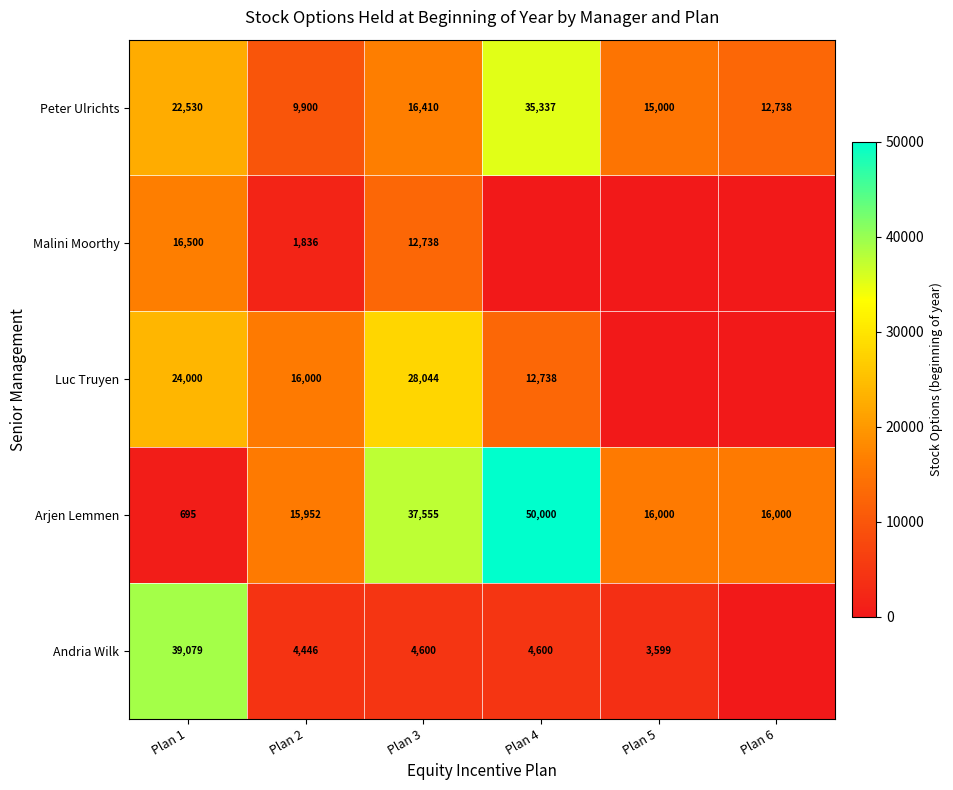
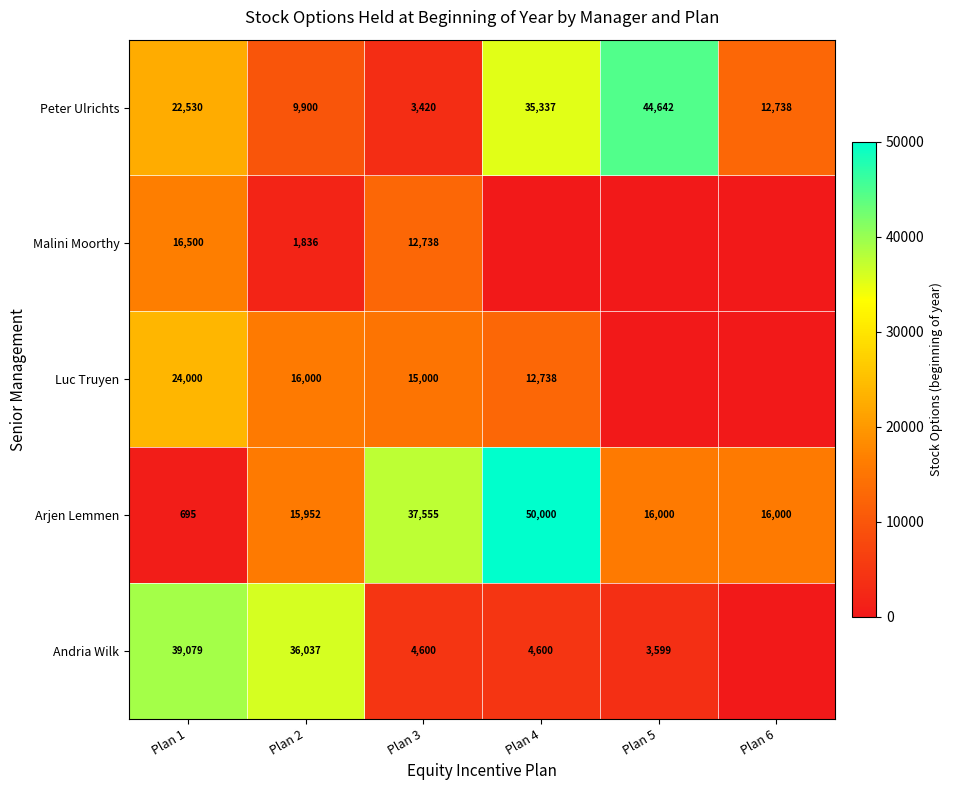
  {
    "Peter Ulrichts": {
      "Plan 1": "22,530",
      "Plan 2": "9,900",
-     "Plan 3": "16,410",
+     "Plan 3": "3,420",
      "Plan 4": "35,337",
-     "Plan 5": "15,000",
+     "Plan 5": "44,642",
      "Plan 6": "12,738"
    },
    "Malini Moorthy": {
      "Plan 1": "16,500",
      "Plan 2": "1,836",
      "Plan 3": "12,738"
    },
    "Luc Truyen": {
      "Plan 1": "24,000",
      "Plan 2": "16,000",
-     "Plan 3": "28,044",
+     "Plan 3": "15,000",
      "Plan 4": "12,738"
    },
    "Arjen Lemmen": {
      "Plan 1": "695",
      "Plan 2": "15,952",
      "Plan 3": "37,555",
      "Plan 4": "50,000",
      "Plan 5": "16,000",
      "Plan 6": "16,000"
    },
    "Andria Wilk": {
      "Plan 1": "39,079",
-     "Plan 2": "4,446",
+     "Plan 2": "36,037",
      "Plan 3": "4,600",
      "Plan 4": "4,600",
      "Plan 5": "3,599"
    }
  }
